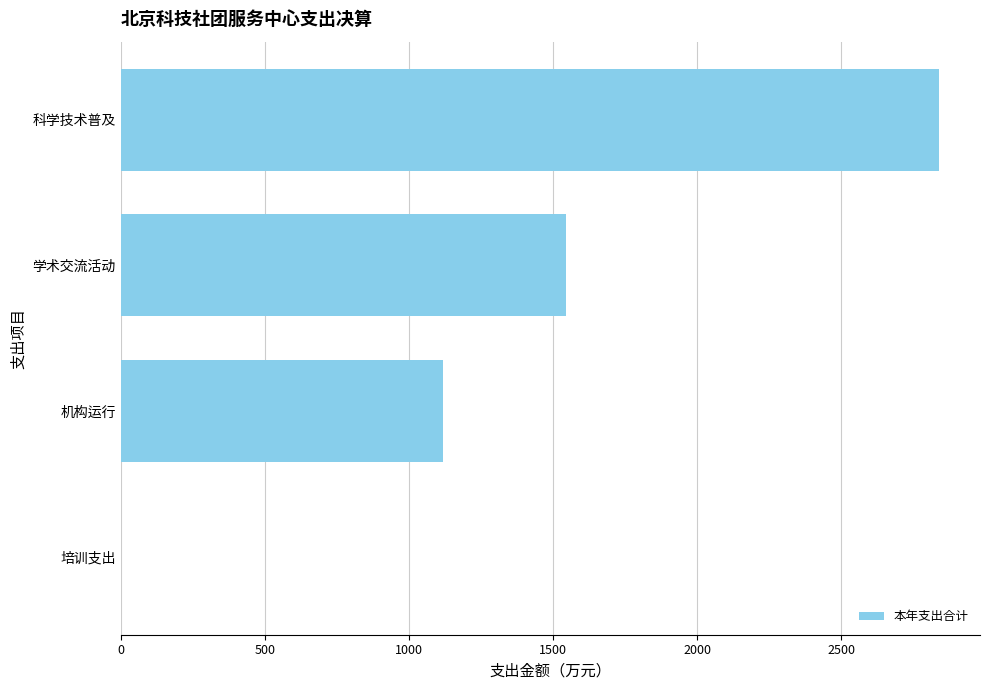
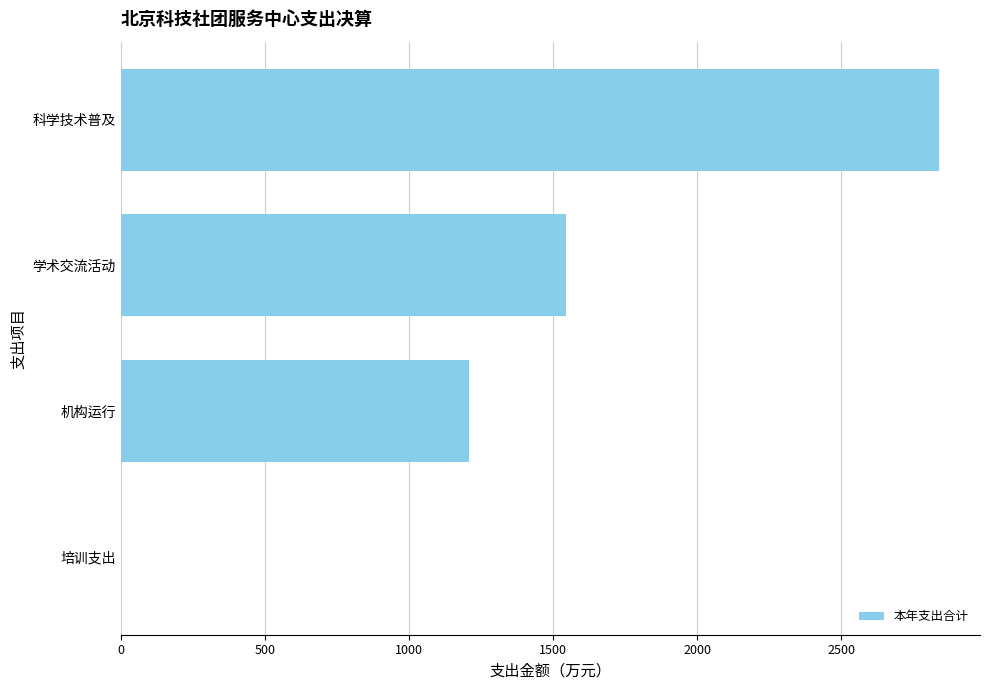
  {
    "科学技术普及": 2840,
    "学术交流活动": 1540,
-   "机构运行": 1120
+   "机构运行": 1210
  }
